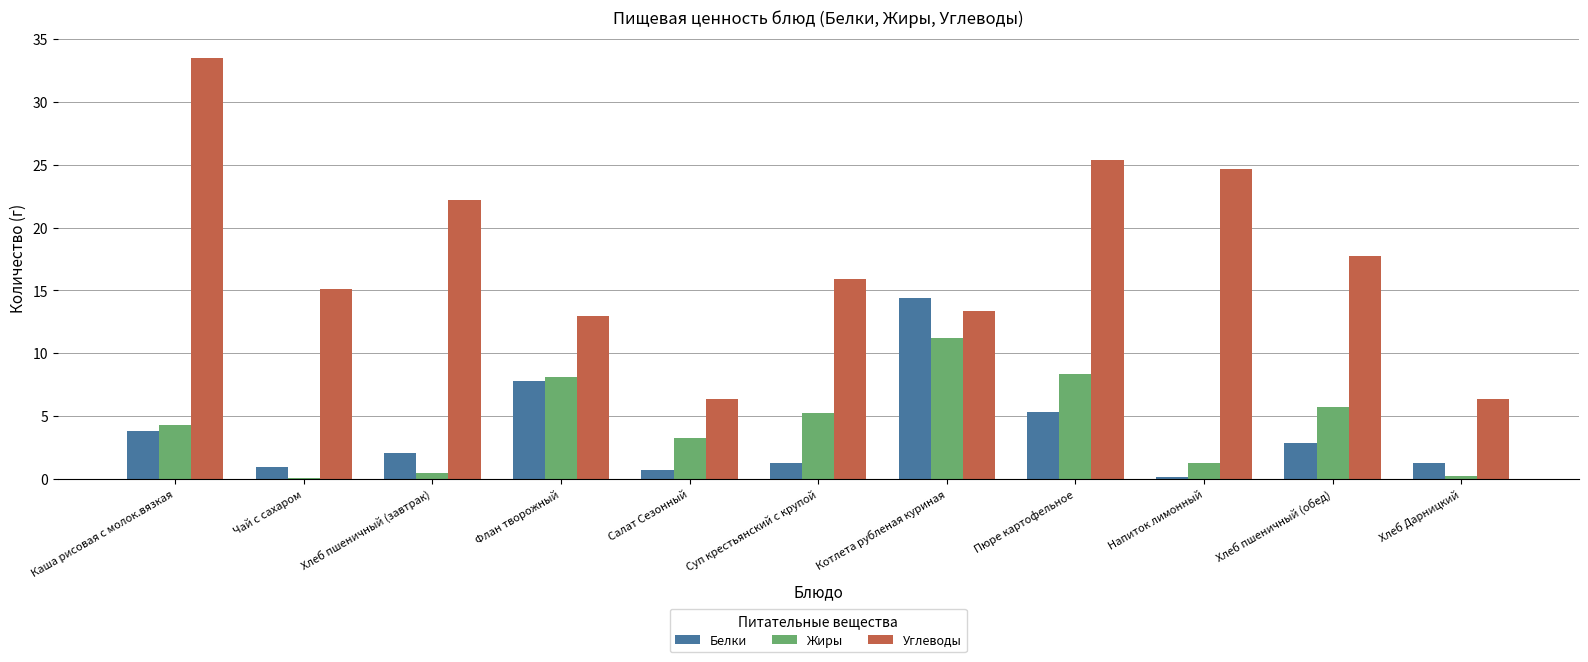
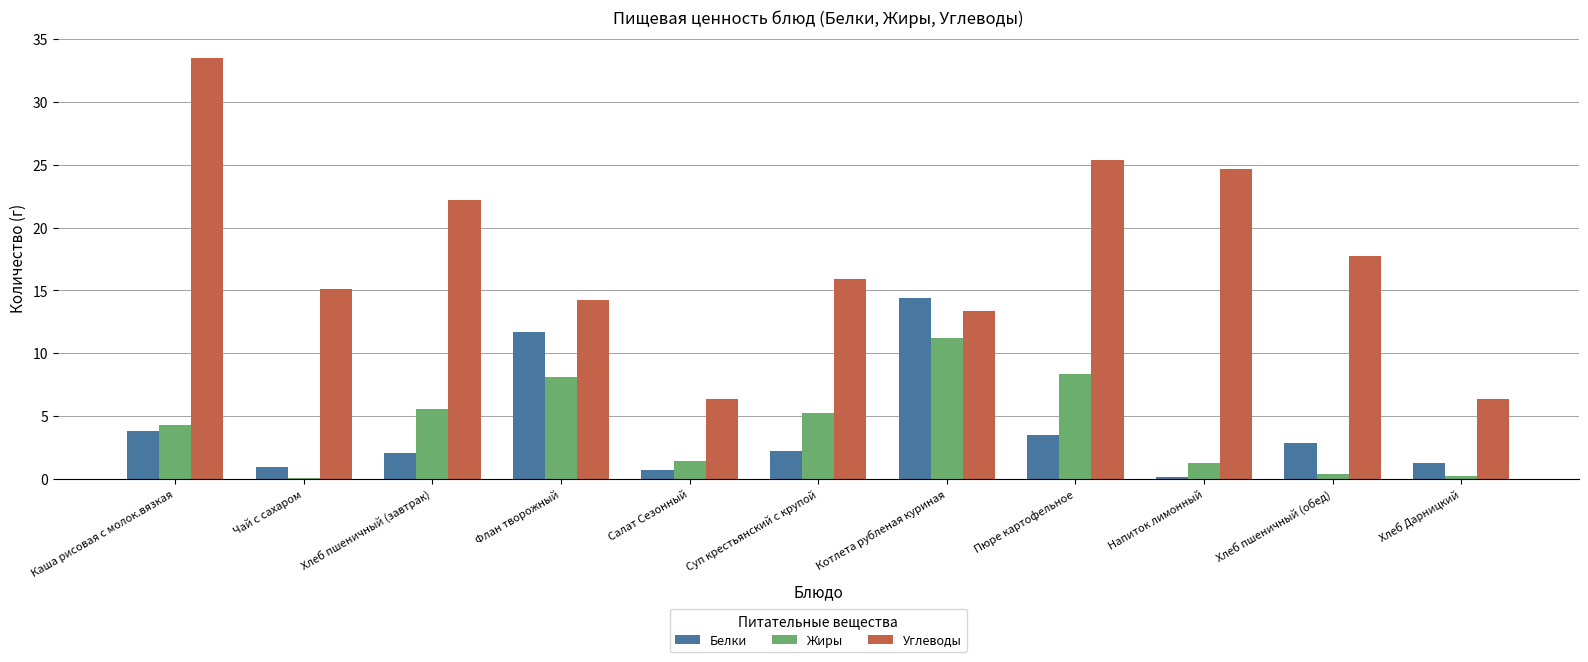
  {
    "Белки": {
      "Каша рисовая с молок.вязкая": 3.8,
      "Чай с сахаром": 0.9,
      "Хлеб пшеничный (завтрак)": 2.1,
-     "Флан творожный": 7.8,
+     "Флан творожный": 11.7,
      "Салат Сезонный": 0.7,
-     "Суп крестьянский с крупой": 1.2,
+     "Суп крестьянский с крупой": 2.2,
      "Котлета рубленая куриная": 14.4,
-     "Пюре картофельное": 5.3,
+     "Пюре картофельное": 3.5,
      "Хлеб пшеничный (обед)": 2.9,
      "Хлеб Дарницкий": 1.2
    },
    "Жиры": {
      "Каша рисовая с молок.вязкая": 4.2,
-     "Хлеб пшеничный (завтрак)": 0.4,
+     "Хлеб пшеничный (завтрак)": 5.6,
      "Флан творожный": 8.1,
-     "Салат Сезонный": 3.2,
+     "Салат Сезонный": 1.4,
      "Суп крестьянский с крупой": 5.3,
      "Котлета рубленая куриная": 11.2,
      "Пюре картофельное": 8.4,
      "Напиток лимонный": 1.2,
-     "Хлеб пшеничный (обед)": 5.7
+     "Хлеб пшеничный (обед)": 0.4
    },
    "Углеводы": {
      "Каша рисовая с молок.вязкая": 33.5,
      "Чай с сахаром": 15.1,
      "Хлеб пшеничный (завтрак)": 22.2,
-     "Флан творожный": 12.9,
+     "Флан творожный": 14.2,
      "Салат Сезонный": 6.3,
      "Суп крестьянский с крупой": 15.9,
      "Котлета рубленая куриная": 13.4,
      "Пюре картофельное": 25.4,
      "Напиток лимонный": 24.7,
      "Хлеб пшеничный (обед)": 17.8,
      "Хлеб Дарницкий": 6.4
    }
  }
